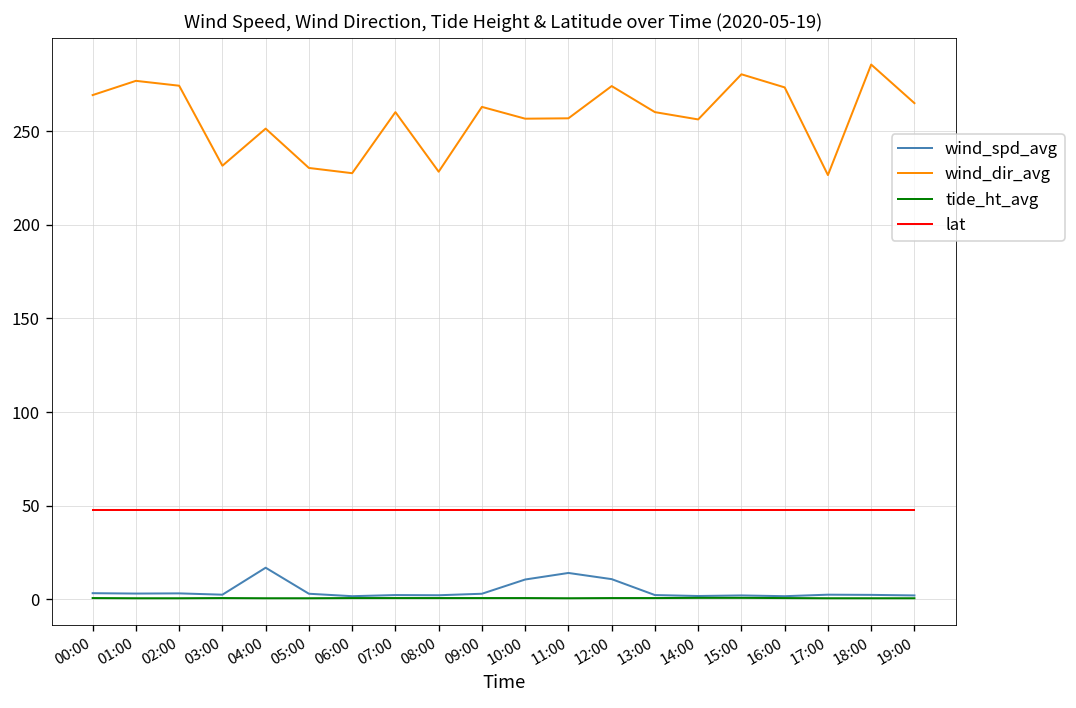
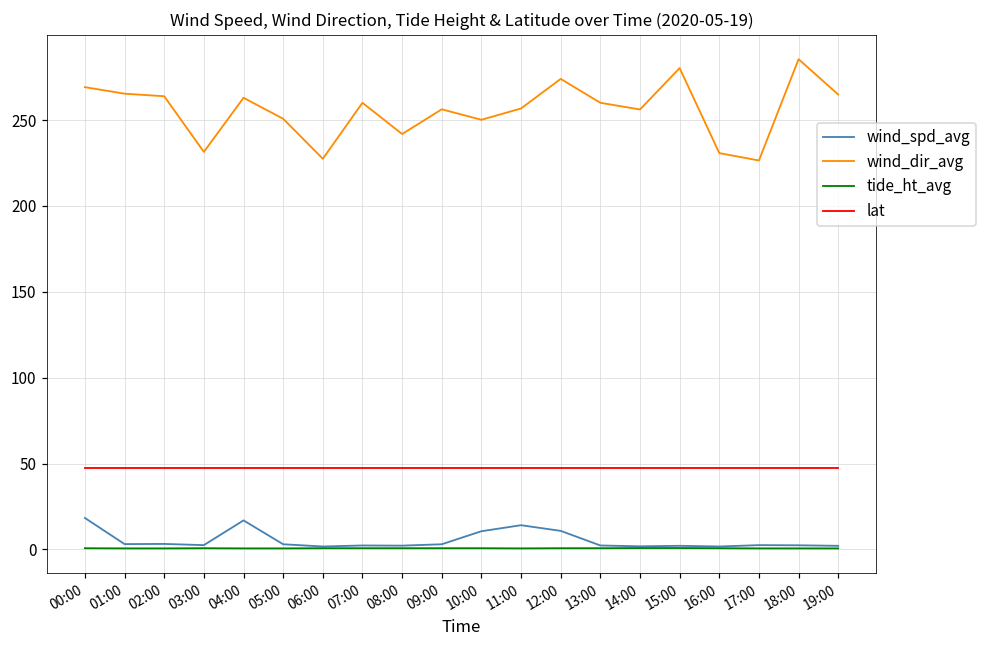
  {
    "wind_spd_avg": {
-     "00:00": 3,
+     "00:00": 18,
      "01:00": 3,
      "02:00": 3,
      "03:00": 3,
      "04:00": 17,
      "05:00": 3,
      "09:00": 3,
      "10:00": 11,
      "11:00": 14,
      "12:00": 11,
      "17:00": 3,
      "18:00": 2
    },
    "wind_dir_avg": {
      "00:00": 269,
-     "01:00": 277,
-     "02:00": 274,
+     "01:00": 265,
+     "02:00": 264,
      "03:00": 232,
-     "04:00": 251,
-     "05:00": 230,
+     "04:00": 263,
+     "05:00": 251,
      "06:00": 228,
      "07:00": 260,
-     "08:00": 228,
-     "09:00": 263,
-     "10:00": 257,
+     "08:00": 242,
+     "09:00": 256,
+     "10:00": 250,
      "11:00": 257,
      "12:00": 274,
      "13:00": 260,
      "14:00": 256,
      "15:00": 280,
-     "16:00": 273,
+     "16:00": 231,
      "17:00": 227,
      "18:00": 286,
      "19:00": 265
    },
    "tide_ht_avg": {
      "00:00": 1,
      "01:00": 1,
      "02:00": 1,
      "03:00": 1,
      "04:00": 1,
      "05:00": 1,
      "09:00": 1,
      "10:00": 1,
      "11:00": 1,
      "12:00": 1,
      "17:00": 1,
      "18:00": 1
    },
    "lat": {
      "00:00": 48,
      "01:00": 48,
      "02:00": 48,
      "03:00": 48,
      "04:00": 48,
      "05:00": 48,
      "06:00": 48,
      "07:00": 48,
      "08:00": 48,
      "09:00": 48,
      "10:00": 48,
      "11:00": 48,
      "12:00": 48,
      "13:00": 48,
      "14:00": 48,
      "15:00": 48,
      "16:00": 48,
      "17:00": 48,
      "18:00": 48,
      "19:00": 48
    }
  }
